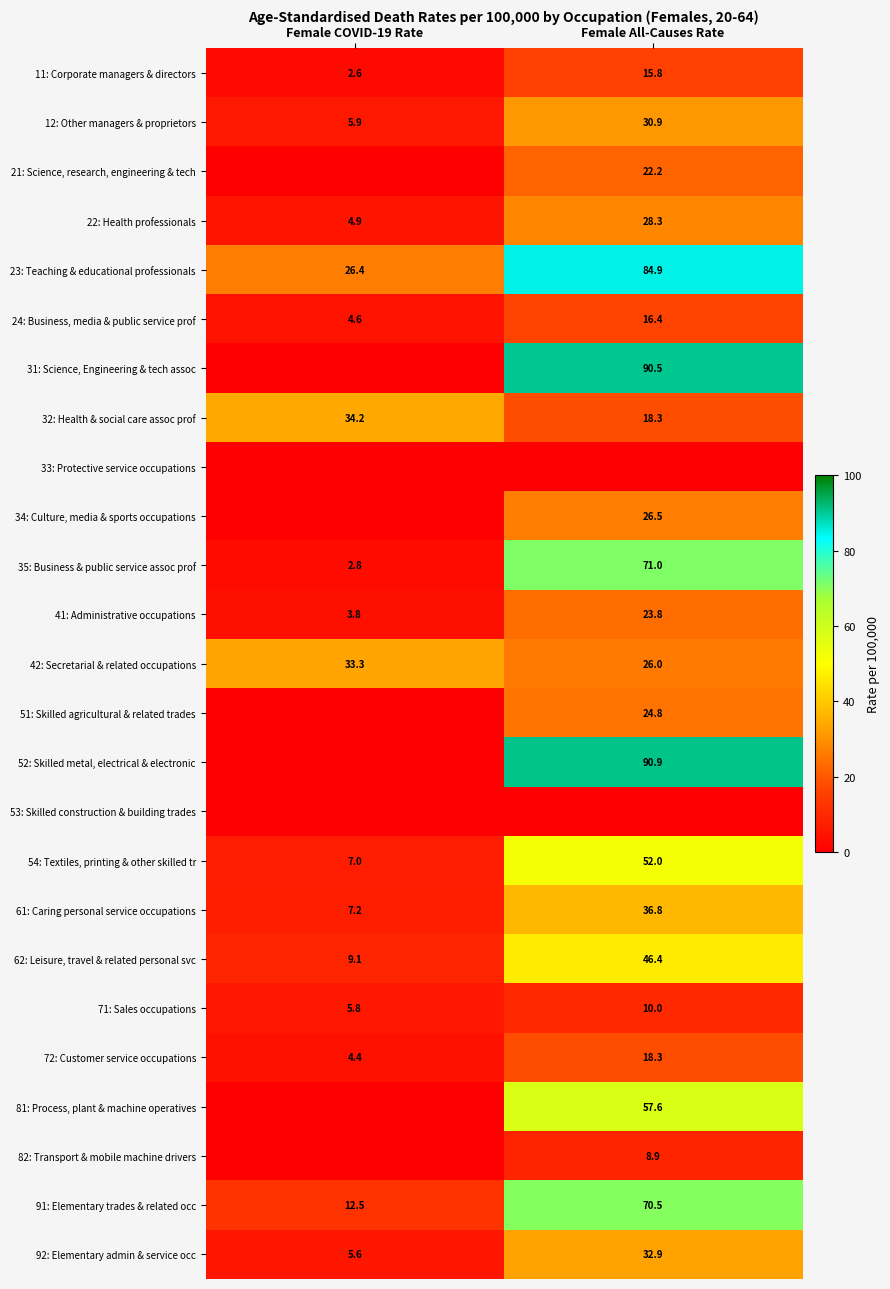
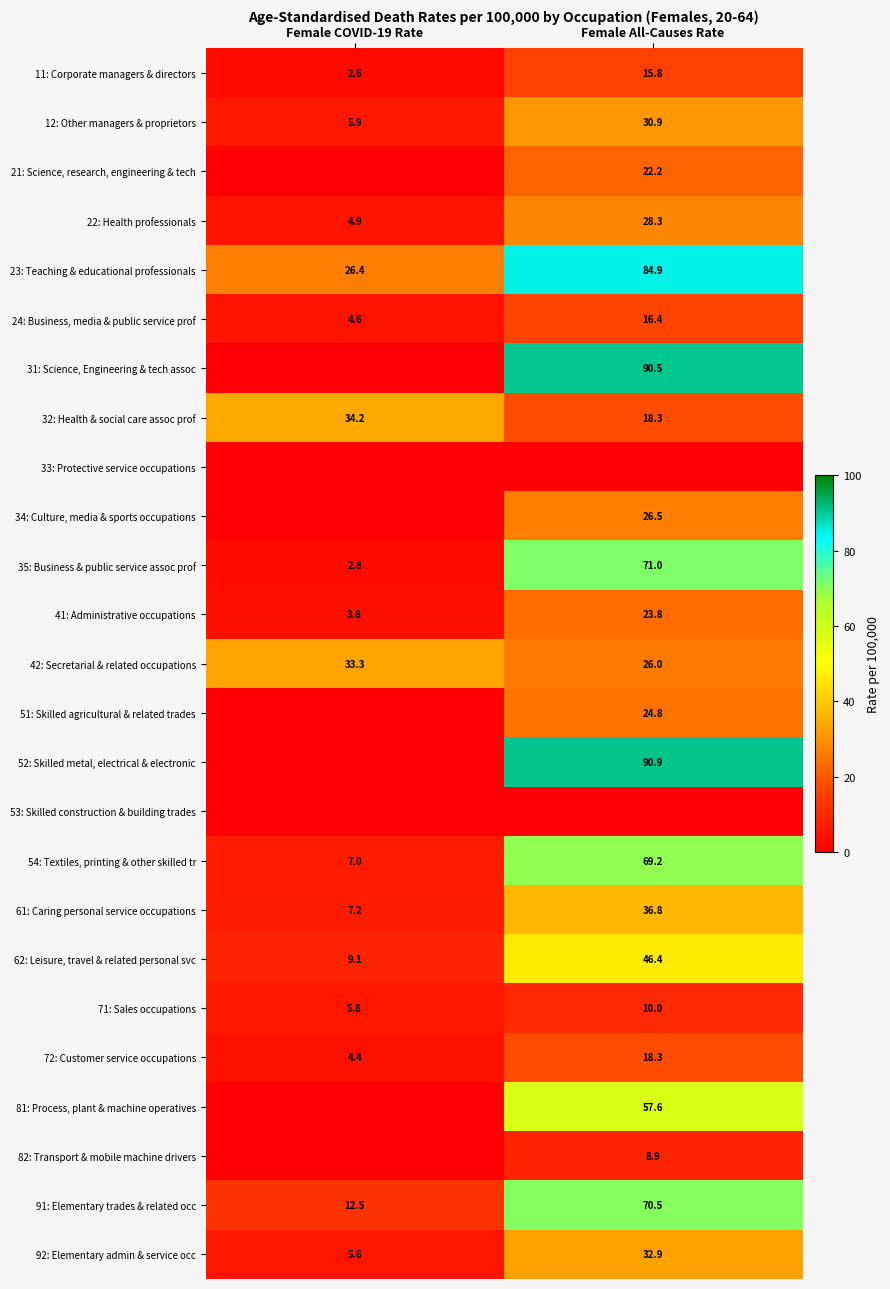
  {
    "11: Corporate managers & directors": {
      "Female COVID-19 Rate": 2.6,
      "Female All-Causes Rate": 15.8
    },
    "12: Other managers & proprietors": {
      "Female COVID-19 Rate": 5.9,
      "Female All-Causes Rate": 30.9
    },
    "21: Science, research, engineering & tech": {
      "Female All-Causes Rate": 22.2
    },
    "22: Health professionals": {
      "Female COVID-19 Rate": 4.9,
      "Female All-Causes Rate": 28.3
    },
    "23: Teaching & educational professionals": {
      "Female COVID-19 Rate": 26.4,
      "Female All-Causes Rate": 84.9
    },
    "24: Business, media & public service prof": {
      "Female COVID-19 Rate": 4.6,
      "Female All-Causes Rate": 16.4
    },
    "31: Science, Engineering & tech assoc": {
      "Female All-Causes Rate": 90.5
    },
    "32: Health & social care assoc prof": {
      "Female COVID-19 Rate": 34.2,
      "Female All-Causes Rate": 18.3
    },
    "34: Culture, media & sports occupations": {
      "Female All-Causes Rate": 26.5
    },
    "35: Business & public service assoc prof": {
      "Female COVID-19 Rate": 2.8,
      "Female All-Causes Rate": 71.0
    },
    "41: Administrative occupations": {
      "Female COVID-19 Rate": 3.8,
      "Female All-Causes Rate": 23.8
    },
    "42: Secretarial & related occupations": {
      "Female COVID-19 Rate": 33.3,
      "Female All-Causes Rate": 26.0
    },
    "51: Skilled agricultural & related trades": {
      "Female All-Causes Rate": 24.8
    },
    "52: Skilled metal, electrical & electronic": {
      "Female All-Causes Rate": 90.9
    },
    "54: Textiles, printing & other skilled tr": {
      "Female COVID-19 Rate": 7.0,
-     "Female All-Causes Rate": 52.0
+     "Female All-Causes Rate": 69.2
    },
    "61: Caring personal service occupations": {
      "Female COVID-19 Rate": 7.2,
      "Female All-Causes Rate": 36.8
    },
    "62: Leisure, travel & related personal svc": {
      "Female COVID-19 Rate": 9.1,
      "Female All-Causes Rate": 46.4
    },
    "71: Sales occupations": {
      "Female COVID-19 Rate": 5.8,
      "Female All-Causes Rate": 10.0
    },
    "72: Customer service occupations": {
      "Female COVID-19 Rate": 4.4,
      "Female All-Causes Rate": 18.3
    },
    "81: Process, plant & machine operatives": {
      "Female All-Causes Rate": 57.6
    },
    "82: Transport & mobile machine drivers": {
      "Female All-Causes Rate": 8.9
    },
    "91: Elementary trades & related occ": {
      "Female COVID-19 Rate": 12.5,
      "Female All-Causes Rate": 70.5
    },
    "92: Elementary admin & service occ": {
      "Female COVID-19 Rate": 5.6,
      "Female All-Causes Rate": 32.9
    }
  }
